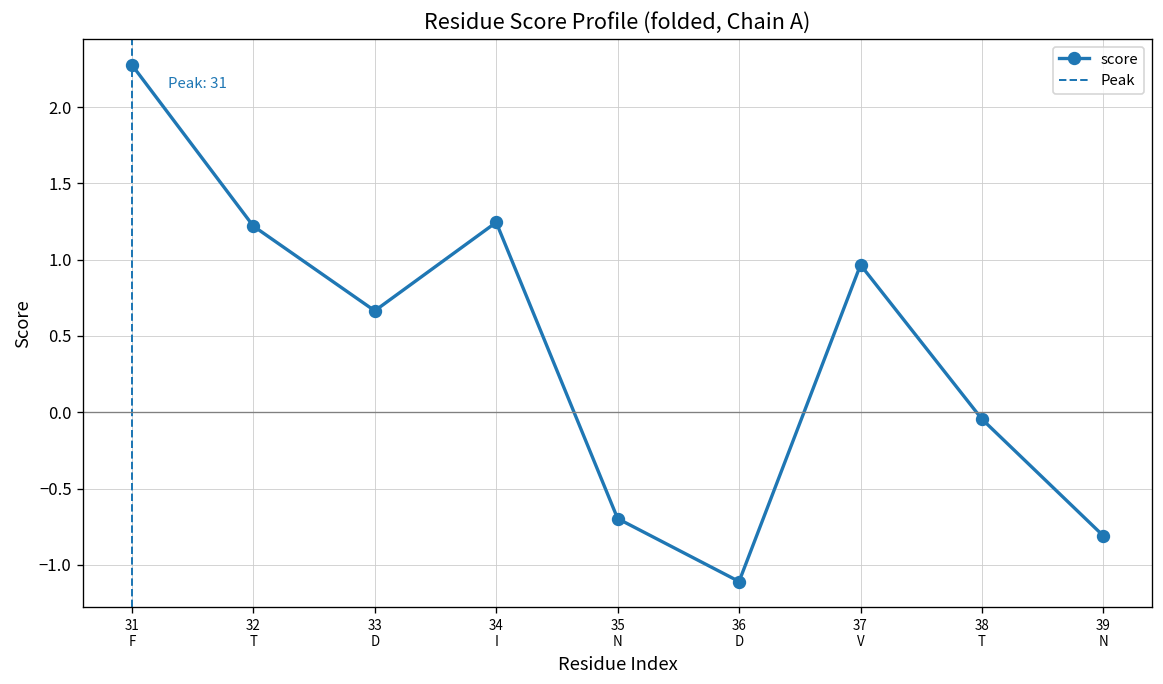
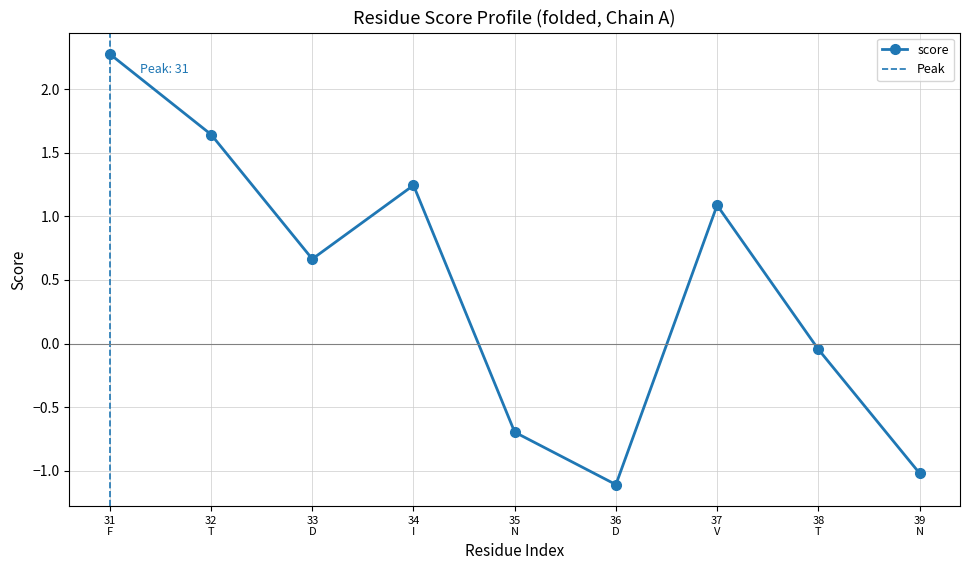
  {
    "31 F": 2.28,
-   "32 T": 1.22,
+   "32 T": 1.64,
    "33 D": 0.66,
    "34 I": 1.24,
    "35 N": -0.70,
    "36 D": -1.11,
-   "37 V": 0.97,
+   "37 V": 1.09,
    "38 T": -0.05,
-   "39 N": -0.81
+   "39 N": -1.02
  }
